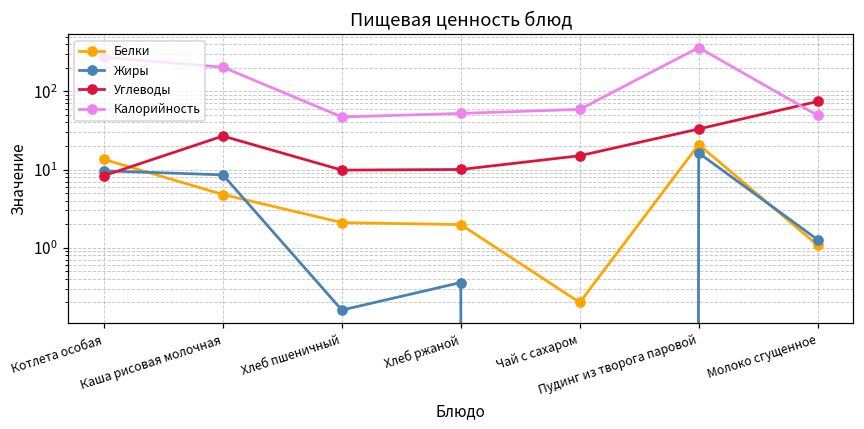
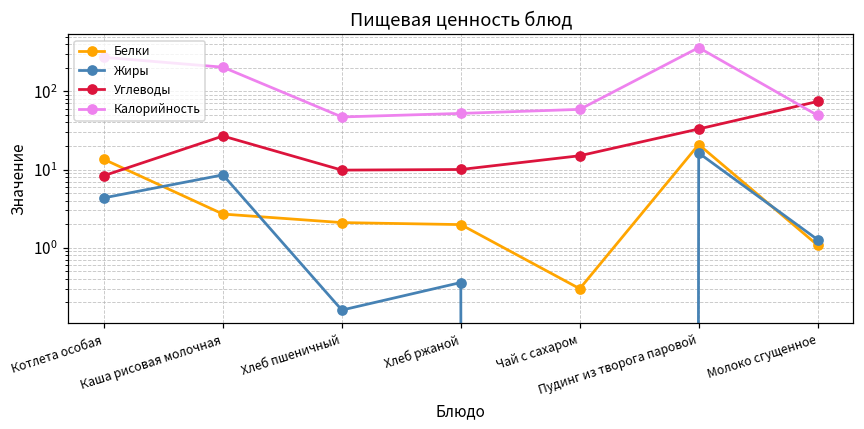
  {
    "Белки": {
      "Котлета особая": 14,
-     "Каша рисовая молочная": 5,
+     "Каша рисовая молочная": 2.7,
      "Хлеб пшеничный": 2.1,
      "Хлеб ржаной": 2.0,
-     "Чай с сахаром": 0.2,
+     "Чай с сахаром": 0.3,
      "Пудинг из творога паровой": 21,
      "Молоко сгущенное": 1.1
    },
    "Жиры": {
-     "Котлета особая": 10,
+     "Котлета особая": 4,
      "Каша рисовая молочная": 9,
      "Хлеб пшеничный": 0.16,
      "Хлеб ржаной": 0.4,
      "Пудинг из творога паровой": 16,
      "Молоко сгущенное": 1.3
    },
    "Углеводы": {
      "Котлета особая": 8,
      "Каша рисовая молочная": 27,
      "Хлеб пшеничный": 10,
      "Хлеб ржаной": 10,
      "Чай с сахаром": 15,
      "Пудинг из творога паровой": 30,
      "Молоко сгущенное": 70
    },
    "Калорийность": {
      "Каша рисовая молочная": 200,
      "Хлеб пшеничный": 50,
      "Хлеб ржаной": 50,
      "Чай с сахаром": 60,
      "Пудинг из творога паровой": 400,
      "Молоко сгущенное": 50
    }
  }
